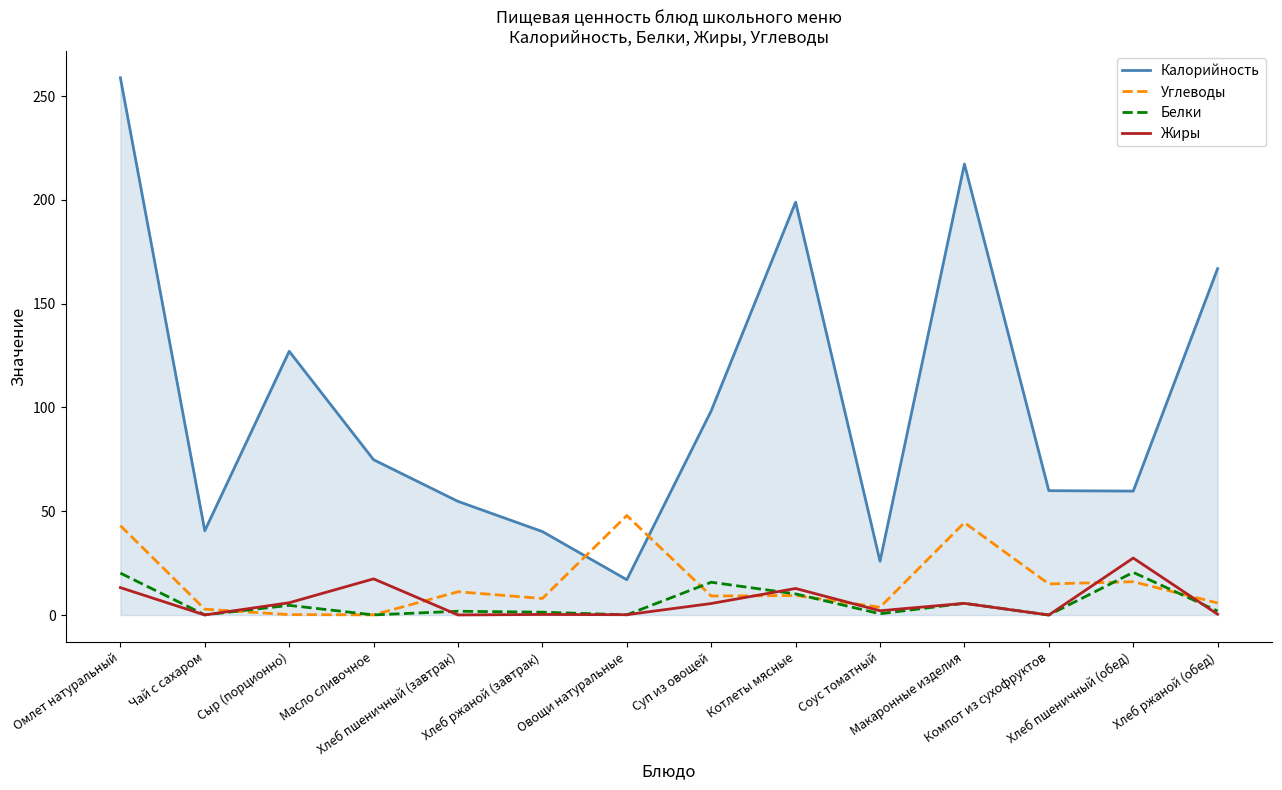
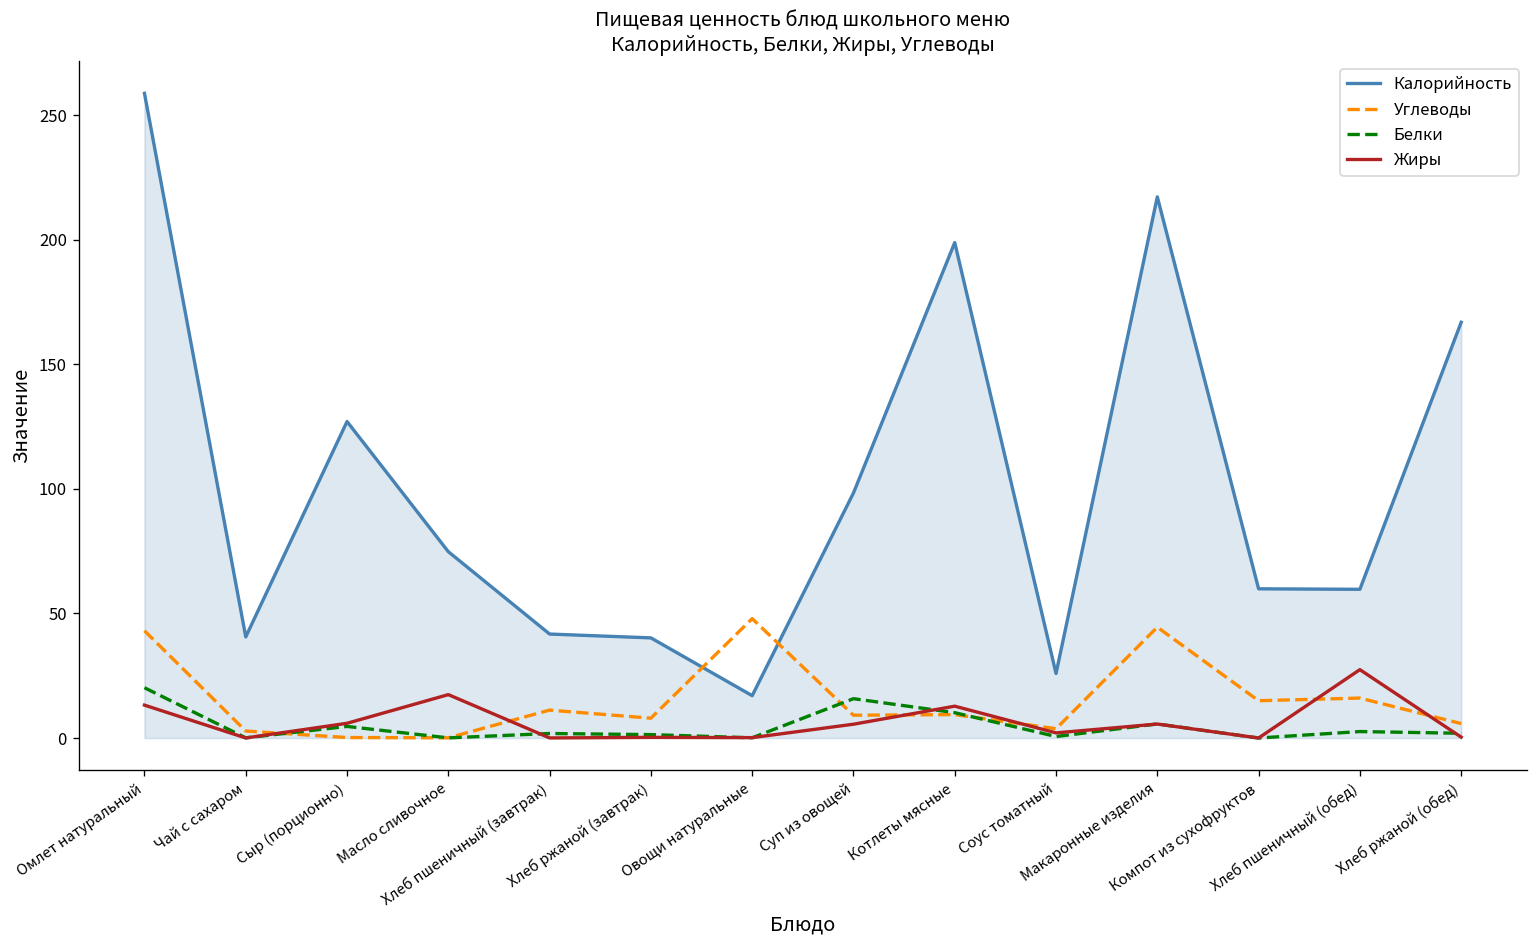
  {
    "Калорийность": {
      "Омлет натуральный": 259,
      "Чай с сахаром": 41,
      "Сыр (порционно)": 127,
      "Масло сливочное": 75,
-     "Хлеб пшеничный (завтрак)": 55,
+     "Хлеб пшеничный (завтрак)": 42,
      "Хлеб ржаной (завтрак)": 40,
      "Овощи натуральные": 17,
      "Суп из овощей": 98,
      "Котлеты мясные": 199,
      "Соус томатный": 26,
      "Макаронные изделия": 217,
      "Компот из сухофруктов": 60,
      "Хлеб пшеничный (обед)": 60,
      "Хлеб ржаной (обед)": 167
    },
    "Углеводы": {
      "Омлет натуральный": 43,
      "Чай с сахаром": 3,
      "Сыр (порционно)": 0,
      "Хлеб пшеничный (завтрак)": 11,
      "Хлеб ржаной (завтрак)": 8,
      "Овощи натуральные": 48,
      "Суп из овощей": 9,
      "Соус томатный": 4,
      "Макаронные изделия": 45,
      "Компот из сухофруктов": 15,
      "Хлеб пшеничный (обед)": 16,
      "Хлеб ржаной (обед)": 6
    },
    "Белки": {
      "Омлет натуральный": 20,
      "Сыр (порционно)": 5,
      "Хлеб пшеничный (завтрак)": 2,
      "Суп из овощей": 16,
      "Соус томатный": 1,
-     "Хлеб пшеничный (обед)": 21,
+     "Хлеб пшеничный (обед)": 3,
      "Хлеб ржаной (обед)": 2
    },
    "Жиры": {
      "Омлет натуральный": 13,
      "Сыр (порционно)": 6,
      "Масло сливочное": 17,
      "Хлеб пшеничный (завтрак)": 0,
      "Суп из овощей": 6,
      "Котлеты мясные": 13,
      "Соус томатный": 2,
      "Хлеб пшеничный (обед)": 27,
      "Хлеб ржаной (обед)": 0
    }
  }
